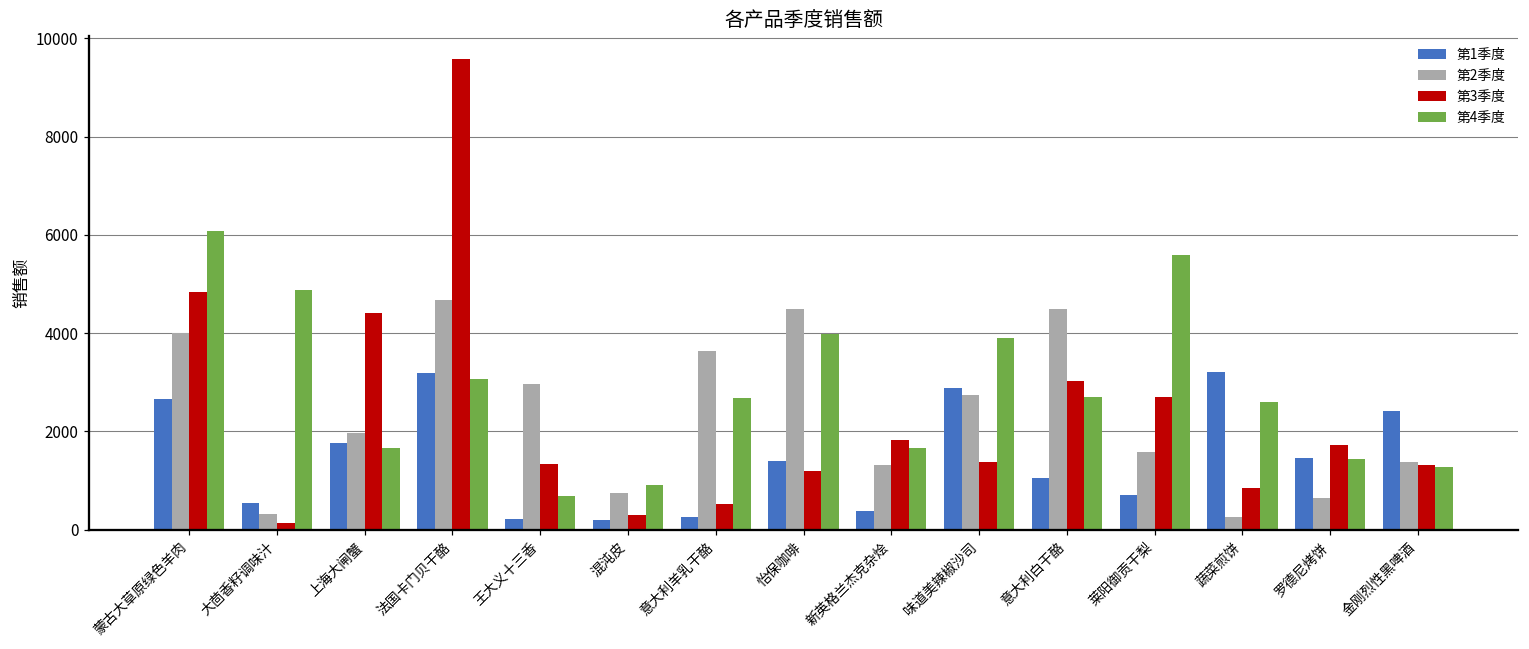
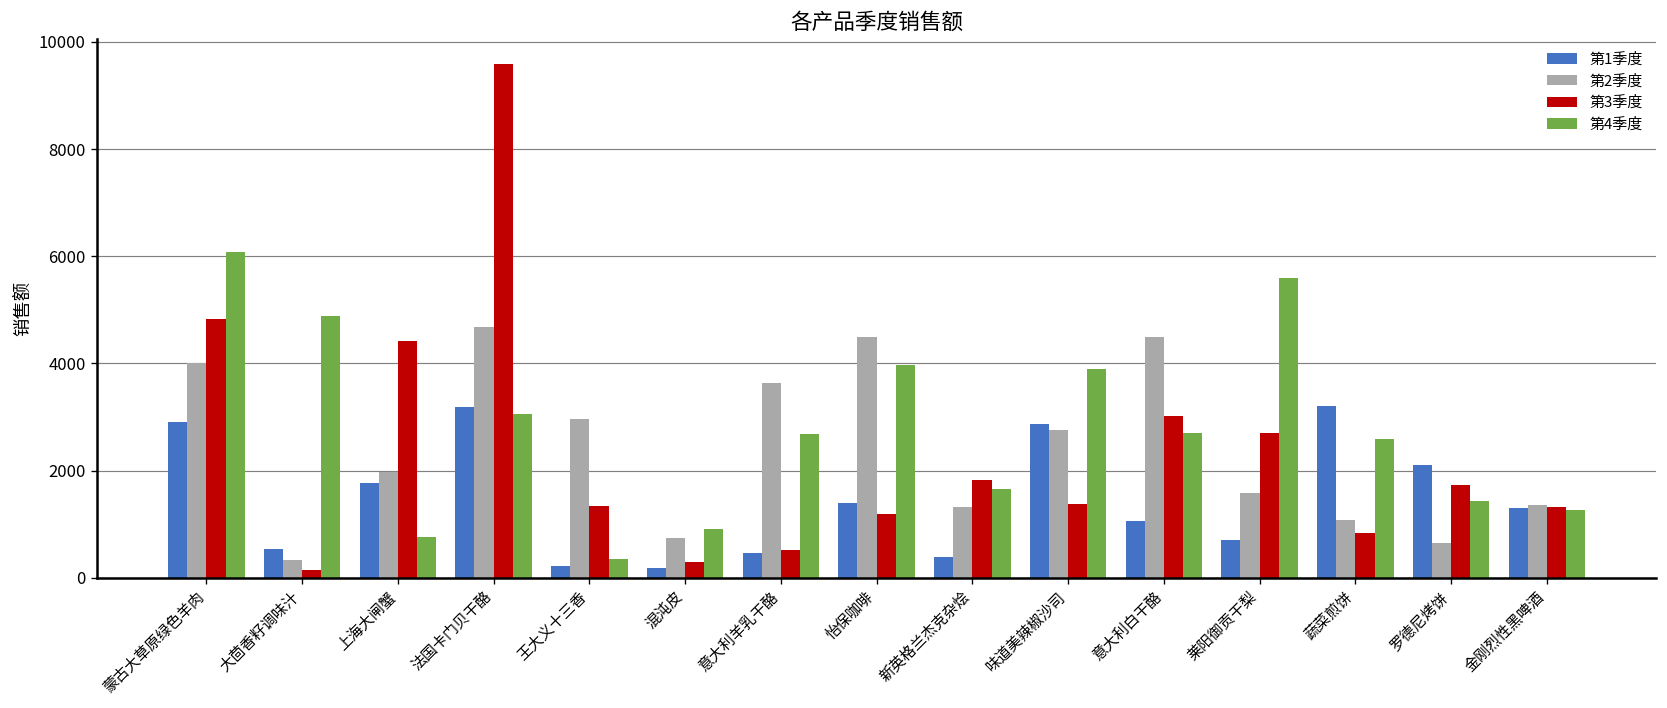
  {
    "第1季度": {
-     "蒙古大草原绿色羊肉": 2700,
+     "蒙古大草原绿色羊肉": 2900,
      "大茴香籽调味汁": 500,
      "上海大闸蟹": 1800,
      "法国卡门贝干酪": 3200,
      "王大义十三香": 200,
      "混沌皮": 200,
-     "意大利羊乳干酪": 300,
+     "意大利羊乳干酪": 500,
      "怡保咖啡": 1400,
      "新英格兰杰克杂烩": 400,
      "味道美辣椒沙司": 2900,
      "意大利白干酪": 1100,
      "莱阳御贡干梨": 700,
      "蔬菜煎饼": 3200,
-     "罗德尼烤饼": 1500,
-     "金刚烈性黑啤酒": 2400
+     "罗德尼烤饼": 2100,
+     "金刚烈性黑啤酒": 1300
    },
    "第2季度": {
      "蒙古大草原绿色羊肉": 4000,
      "大茴香籽调味汁": 300,
      "上海大闸蟹": 2000,
      "法国卡门贝干酪": 4700,
      "王大义十三香": 3000,
      "混沌皮": 700,
      "意大利羊乳干酪": 3600,
      "怡保咖啡": 4500,
      "新英格兰杰克杂烩": 1300,
      "味道美辣椒沙司": 2800,
      "意大利白干酪": 4500,
      "莱阳御贡干梨": 1600,
-     "蔬菜煎饼": 300,
+     "蔬菜煎饼": 1100,
      "罗德尼烤饼": 600,
      "金刚烈性黑啤酒": 1400
    },
    "第3季度": {
      "蒙古大草原绿色羊肉": 4800,
      "大茴香籽调味汁": 100,
      "上海大闸蟹": 4400,
      "法国卡门贝干酪": 9600,
      "王大义十三香": 1300,
      "混沌皮": 300,
      "意大利羊乳干酪": 500,
      "怡保咖啡": 1200,
      "新英格兰杰克杂烩": 1800,
      "味道美辣椒沙司": 1400,
      "意大利白干酪": 3000,
      "莱阳御贡干梨": 2700,
      "蔬菜煎饼": 800,
      "罗德尼烤饼": 1700,
      "金刚烈性黑啤酒": 1300
    },
    "第4季度": {
      "蒙古大草原绿色羊肉": 6100,
      "大茴香籽调味汁": 4900,
-     "上海大闸蟹": 1700,
+     "上海大闸蟹": 800,
      "法国卡门贝干酪": 3100,
-     "王大义十三香": 700,
+     "王大义十三香": 400,
      "混沌皮": 900,
      "意大利羊乳干酪": 2700,
      "怡保咖啡": 4000,
      "新英格兰杰克杂烩": 1700,
      "味道美辣椒沙司": 3900,
      "意大利白干酪": 2700,
      "莱阳御贡干梨": 5600,
      "蔬菜煎饼": 2600,
      "罗德尼烤饼": 1400,
      "金刚烈性黑啤酒": 1300
    }
  }
